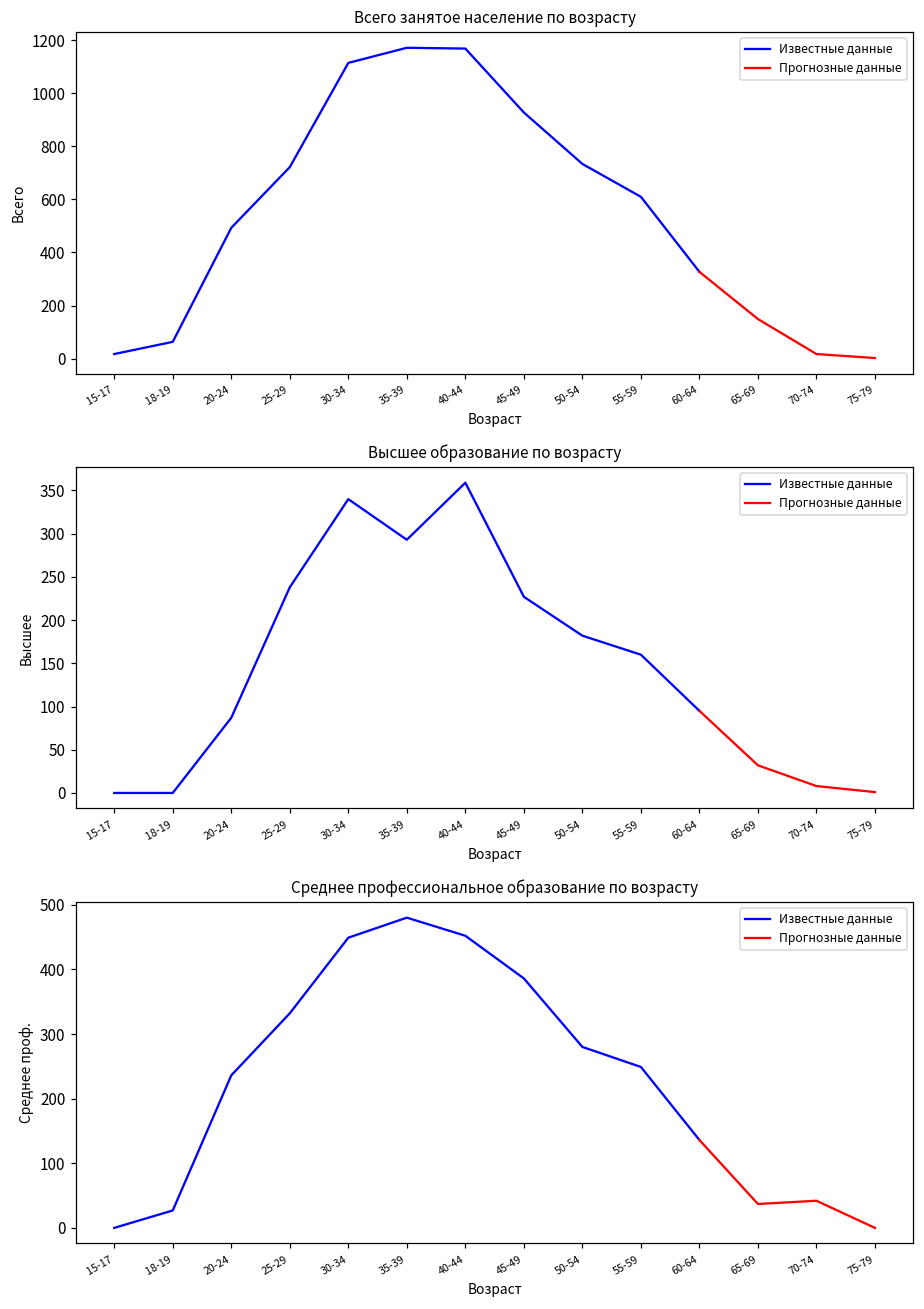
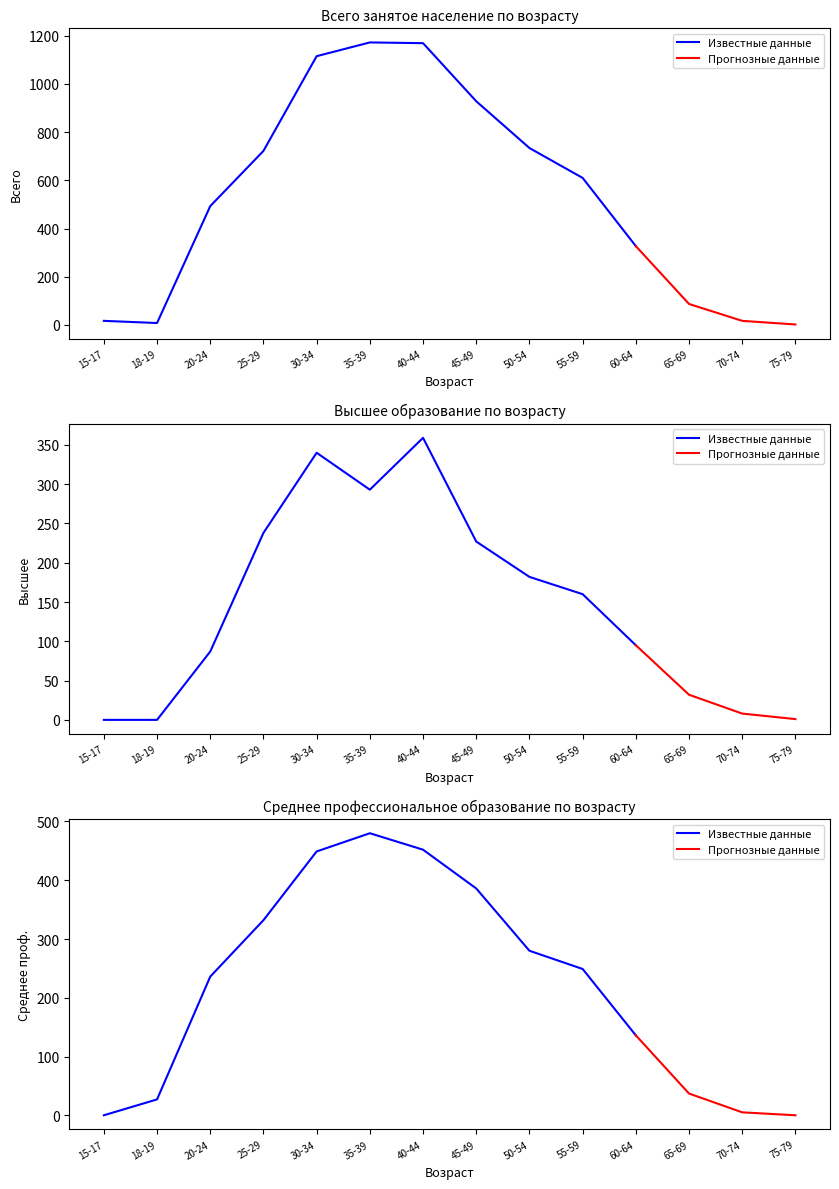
  {
    "Всего занятое население по возрасту": {
      "Известные данные": {
        "15-17": 20,
-       "18-19": 60,
+       "18-19": 10,
        "20-24": 490,
        "25-29": 720,
        "30-34": 1120,
        "35-39": 1170,
        "40-44": 1170,
        "45-49": 930,
        "50-54": 730,
        "55-59": 610
      },
      "Прогнозные данные": {
-       "65-69": 150,
+       "65-69": 90,
        "70-74": 20,
        "75-79": 0
      }
    },
    "Высшее образование по возрасту": {
      "Известные данные": {
        "15-17": 0,
        "18-19": 0,
        "20-24": 90,
        "25-29": 240,
        "30-34": 340,
        "35-39": 290,
        "40-44": 360,
        "45-49": 230,
        "50-54": 180,
        "55-59": 160
      },
      "Прогнозные данные": {
        "65-69": 30,
        "70-74": 10,
        "75-79": 0
      }
    },
    "Среднее профессиональное образование по возрасту": {
      "Известные данные": {
        "15-17": 0,
        "18-19": 30,
        "20-24": 240,
        "25-29": 330,
        "30-34": 450,
        "35-39": 480,
        "40-44": 450,
        "45-49": 390,
        "50-54": 280,
        "55-59": 250
      },
      "Прогнозные данные": {
        "65-69": 40,
-       "70-74": 40,
+       "70-74": 10,
        "75-79": 0
      }
    }
  }
